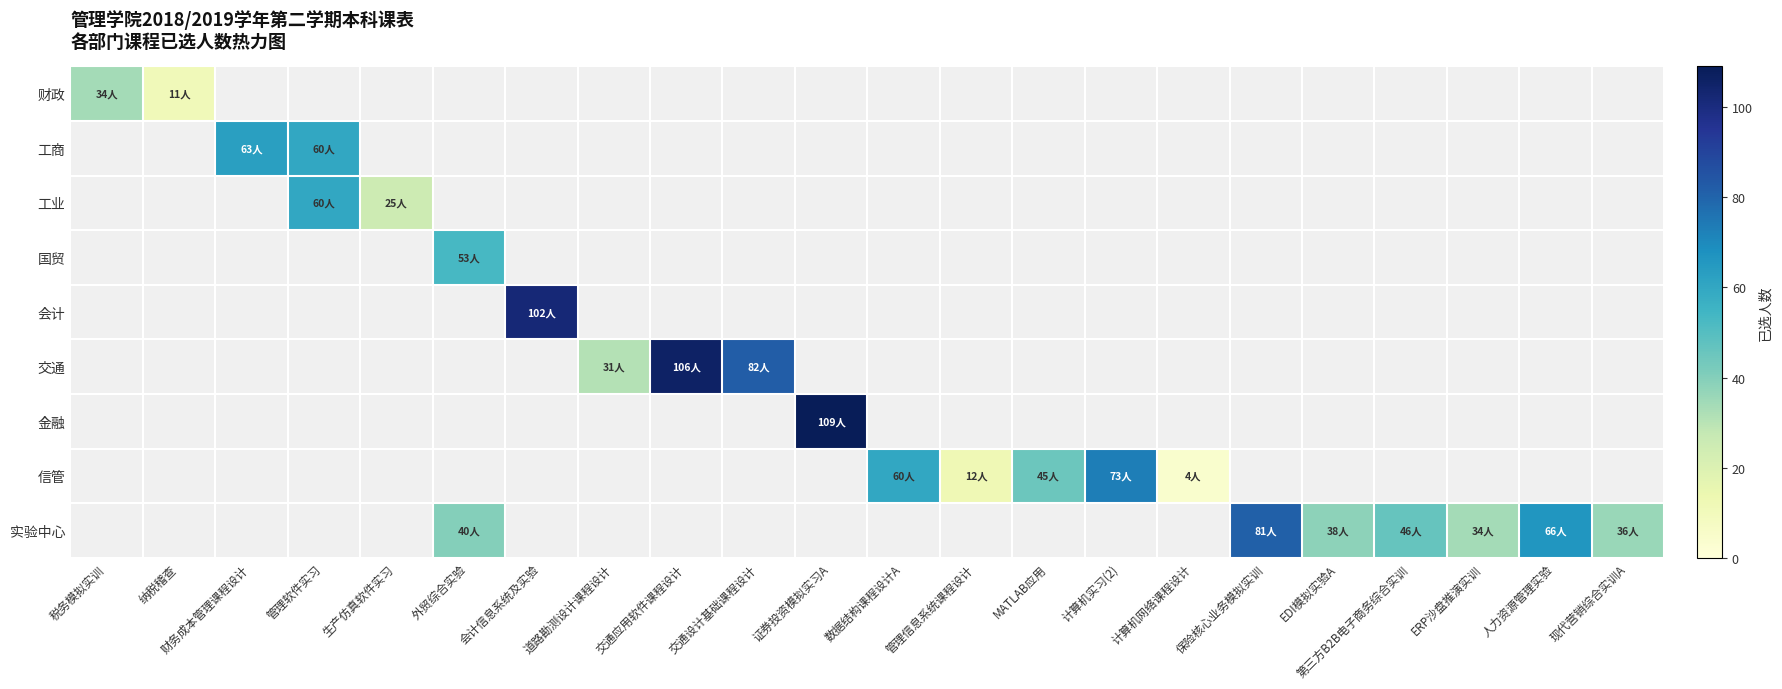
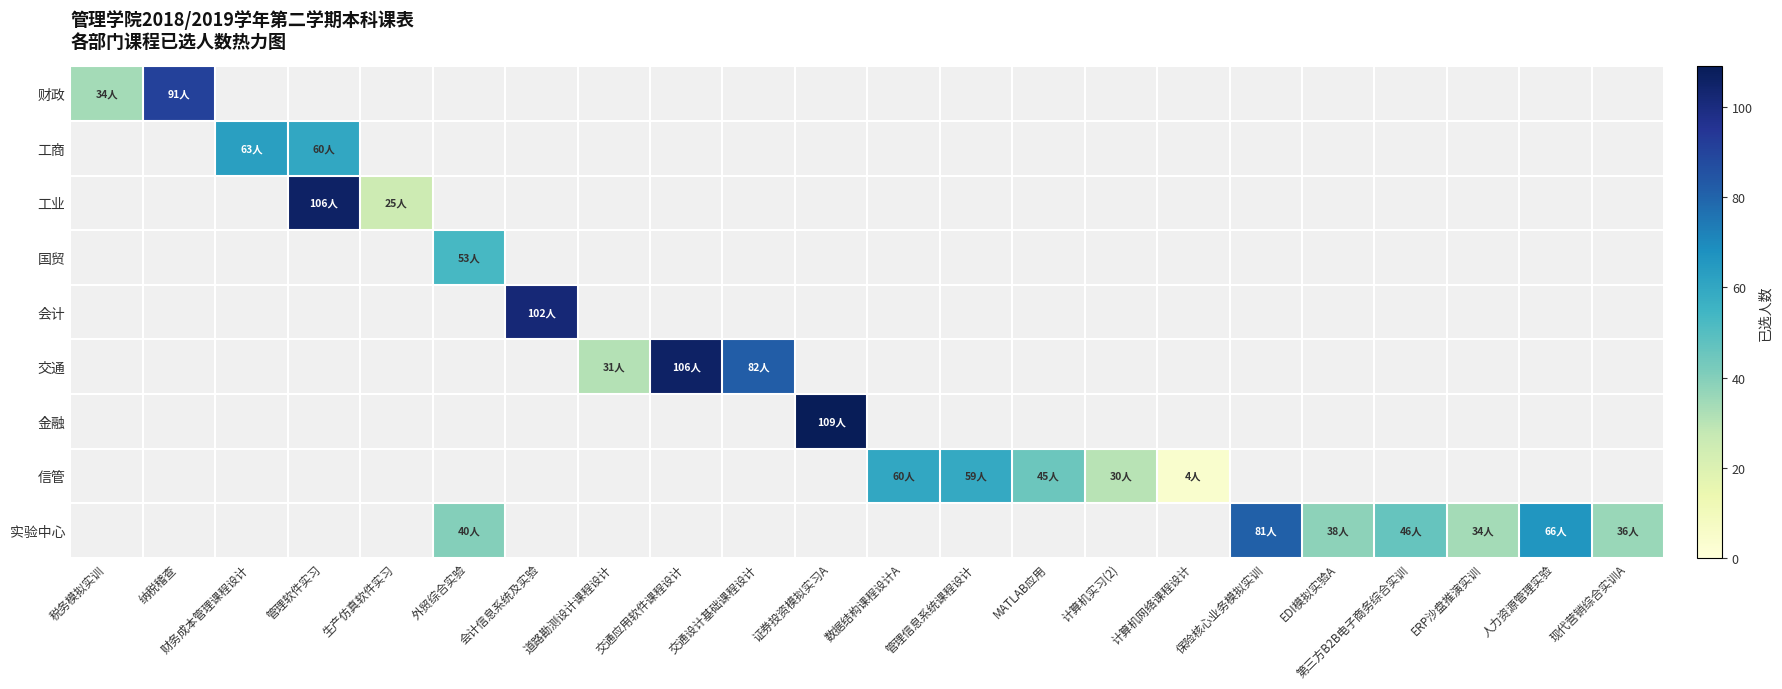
  {
    "财政": {
      "税务模拟实训": "34人",
-     "纳税稽查": "11人"
+     "纳税稽查": "91人"
    },
    "工商": {
      "财务成本管理课程设计": "63人",
      "管理软件实习": "60人"
    },
    "工业": {
-     "管理软件实习": "60人",
+     "管理软件实习": "106人",
      "生产仿真软件实习": "25人"
    },
    "国贸": {
      "外贸综合实验": "53人"
    },
    "会计": {
      "会计信息系统及实验": "102人"
    },
    "交通": {
      "道路勘测设计课程设计": "31人",
      "交通应用软件课程设计": "106人",
      "交通设计基础课程设计": "82人"
    },
    "金融": {
      "证券投资模拟实习A": "109人"
    },
    "信管": {
      "数据结构课程设计A": "60人",
-     "管理信息系统课程设计": "12人",
+     "管理信息系统课程设计": "59人",
      "MATLAB应用": "45人",
-     "计算机实习(2)": "73人",
+     "计算机实习(2)": "30人",
      "计算机网络课程设计": "4人"
    },
    "实验中心": {
      "外贸综合实验": "40人",
      "保险核心业务模拟实训": "81人",
      "EDI模拟实验A": "38人",
      "第三方B2B电子商务综合实训": "46人",
      "ERP沙盘推演实训": "34人",
      "人力资源管理实验": "66人",
      "现代营销综合实训A": "36人"
    }
  }
